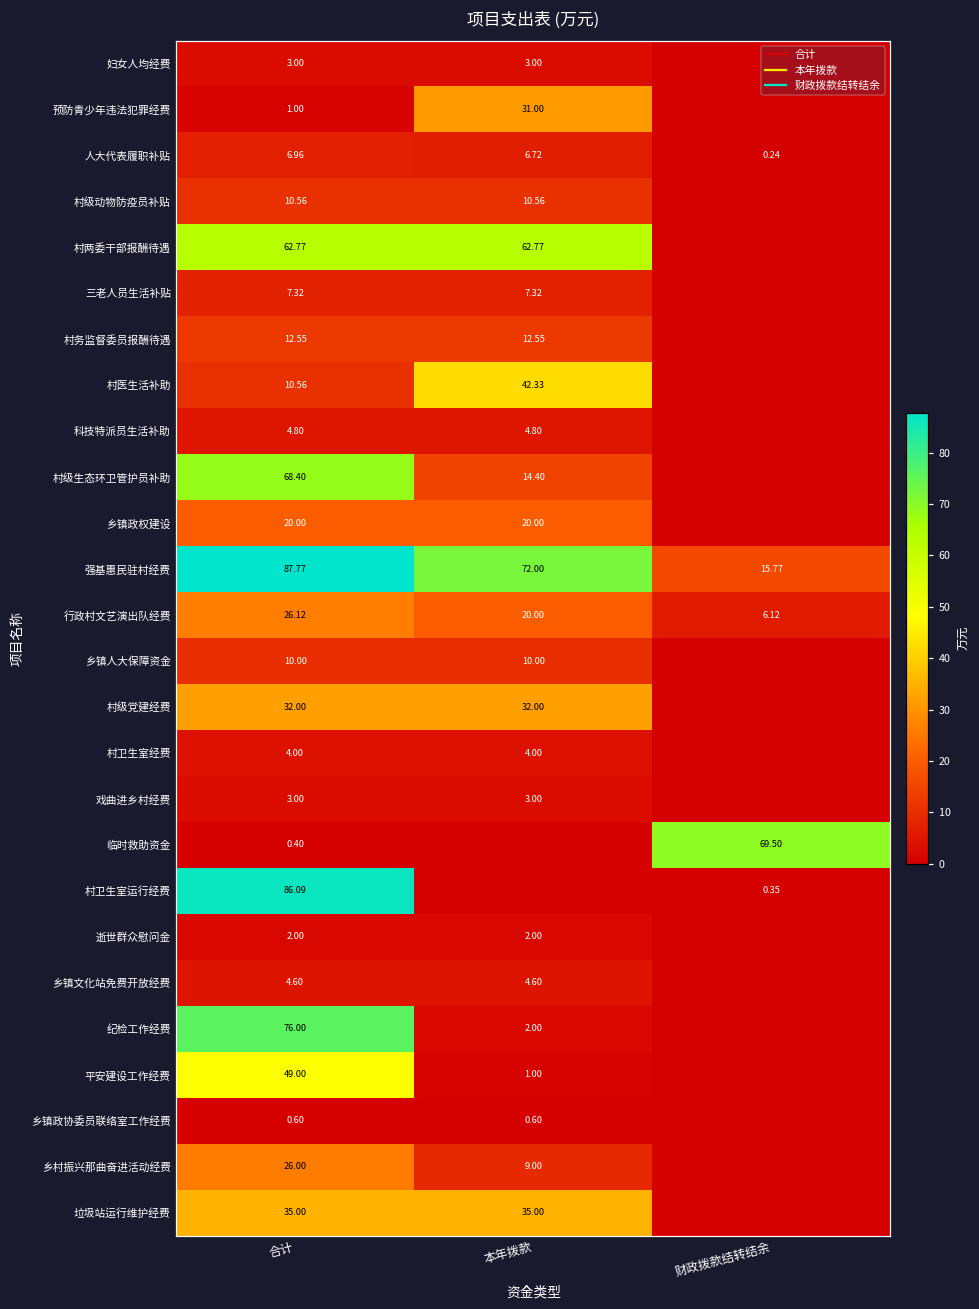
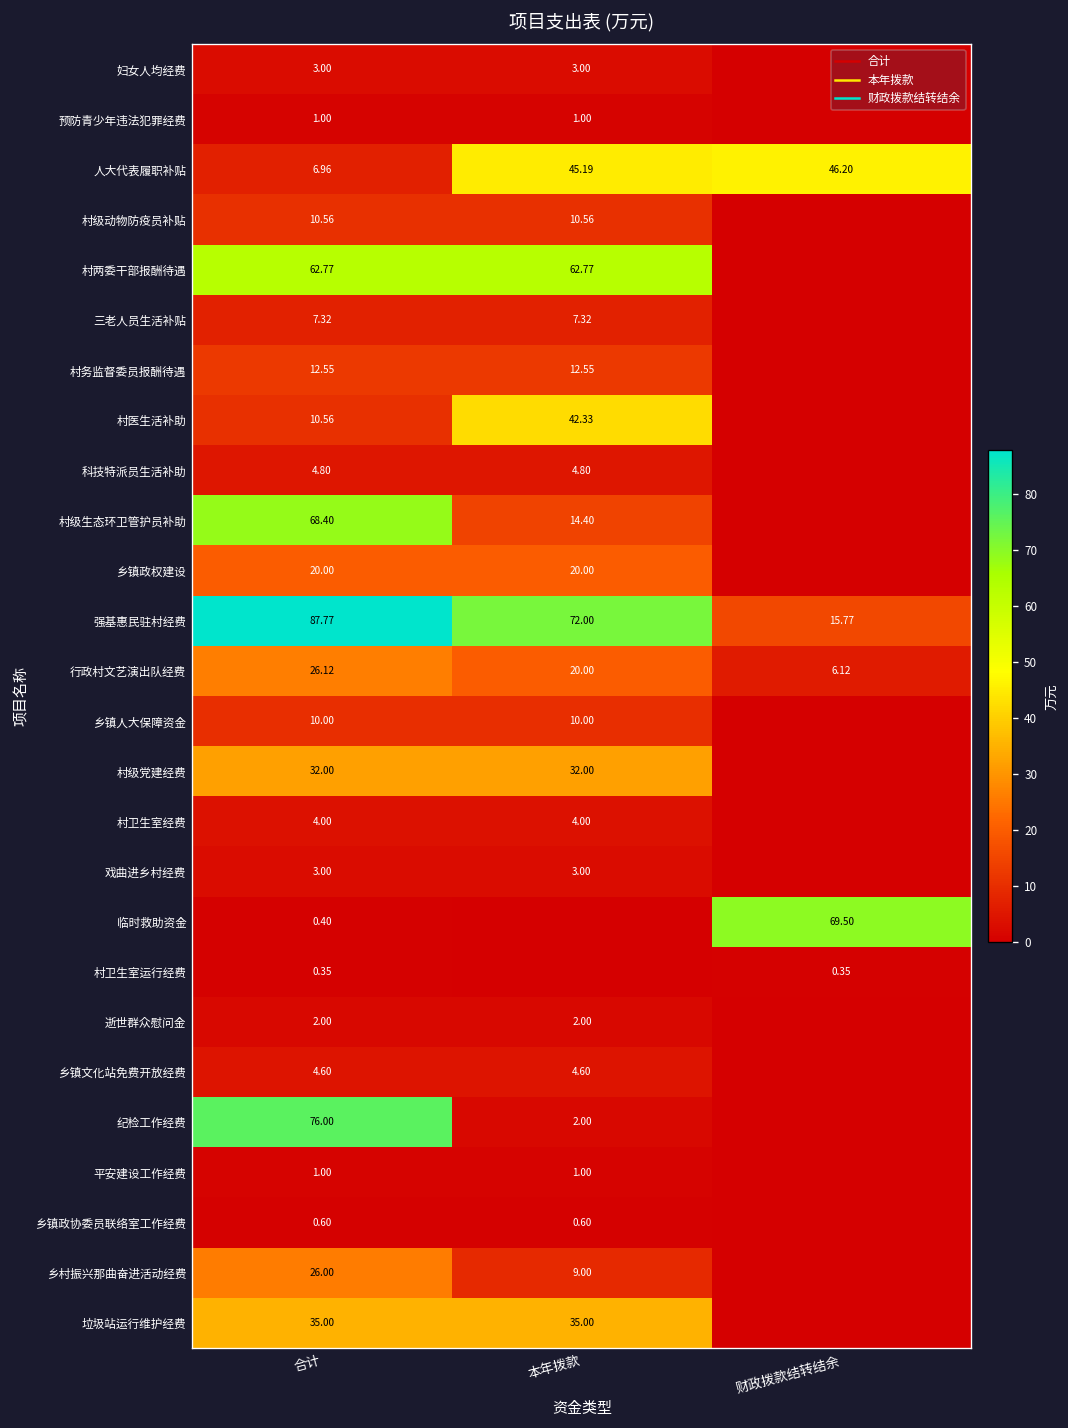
  {
    "妇女人均经费": {
      "合计": 3.00,
      "本年拨款": 3.00
    },
    "预防青少年违法犯罪经费": {
      "合计": 1.00,
-     "本年拨款": 31.00
+     "本年拨款": 1.00
    },
    "人大代表履职补贴": {
      "合计": 6.96,
-     "本年拨款": 6.72,
-     "财政拨款结转结余": 0.24
+     "本年拨款": 45.19,
+     "财政拨款结转结余": 46.20
    },
    "村级动物防疫员补贴": {
      "合计": 10.56,
      "本年拨款": 10.56
    },
    "村两委干部报酬待遇": {
      "合计": 62.77,
      "本年拨款": 62.77
    },
    "三老人员生活补贴": {
      "合计": 7.32,
      "本年拨款": 7.32
    },
    "村务监督委员报酬待遇": {
      "合计": 12.55,
      "本年拨款": 12.55
    },
    "村医生活补助": {
      "合计": 10.56,
      "本年拨款": 42.33
    },
    "科技特派员生活补助": {
      "合计": 4.80,
      "本年拨款": 4.80
    },
    "村级生态环卫管护员补助": {
      "合计": 68.40,
      "本年拨款": 14.40
    },
    "乡镇政权建设": {
      "合计": 20.00,
      "本年拨款": 20.00
    },
    "强基惠民驻村经费": {
      "合计": 87.77,
      "本年拨款": 72.00,
      "财政拨款结转结余": 15.77
    },
    "行政村文艺演出队经费": {
      "合计": 26.12,
      "本年拨款": 20.00,
      "财政拨款结转结余": 6.12
    },
    "乡镇人大保障资金": {
      "合计": 10.00,
      "本年拨款": 10.00
    },
    "村级党建经费": {
      "合计": 32.00,
      "本年拨款": 32.00
    },
    "村卫生室经费": {
      "合计": 4.00,
      "本年拨款": 4.00
    },
    "戏曲进乡村经费": {
      "合计": 3.00,
      "本年拨款": 3.00
    },
    "临时救助资金": {
      "合计": 0.40,
      "财政拨款结转结余": 69.50
    },
    "村卫生室运行经费": {
-     "合计": 86.09,
+     "合计": 0.35,
      "财政拨款结转结余": 0.35
    },
    "逝世群众慰问金": {
      "合计": 2.00,
      "本年拨款": 2.00
    },
    "乡镇文化站免费开放经费": {
      "合计": 4.60,
      "本年拨款": 4.60
    },
    "纪检工作经费": {
      "合计": 76.00,
      "本年拨款": 2.00
    },
    "平安建设工作经费": {
-     "合计": 49.00,
+     "合计": 1.00,
      "本年拨款": 1.00
    },
    "乡镇政协委员联络室工作经费": {
      "合计": 0.60,
      "本年拨款": 0.60
    },
    "乡村振兴那曲奋进活动经费": {
      "合计": 26.00,
      "本年拨款": 9.00
    },
    "垃圾站运行维护经费": {
      "合计": 35.00,
      "本年拨款": 35.00
    }
  }
